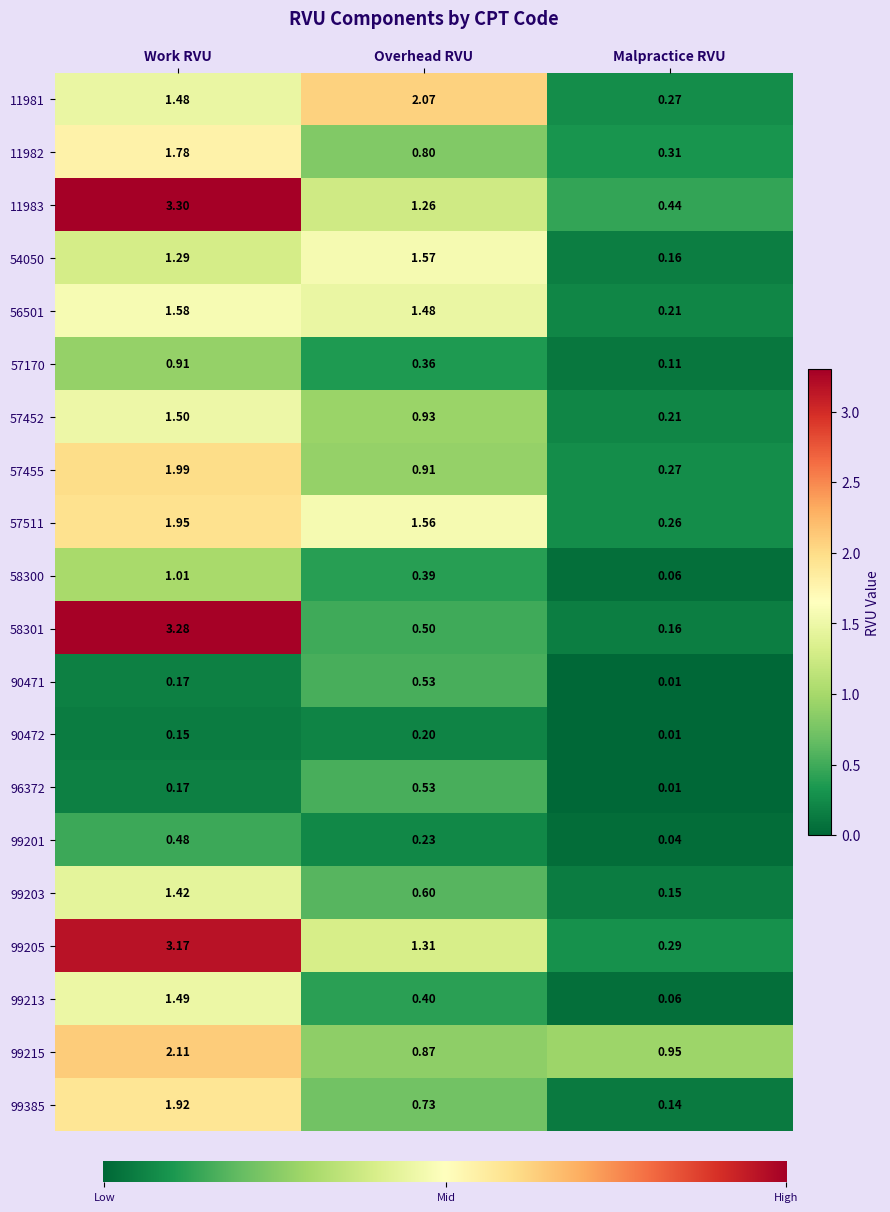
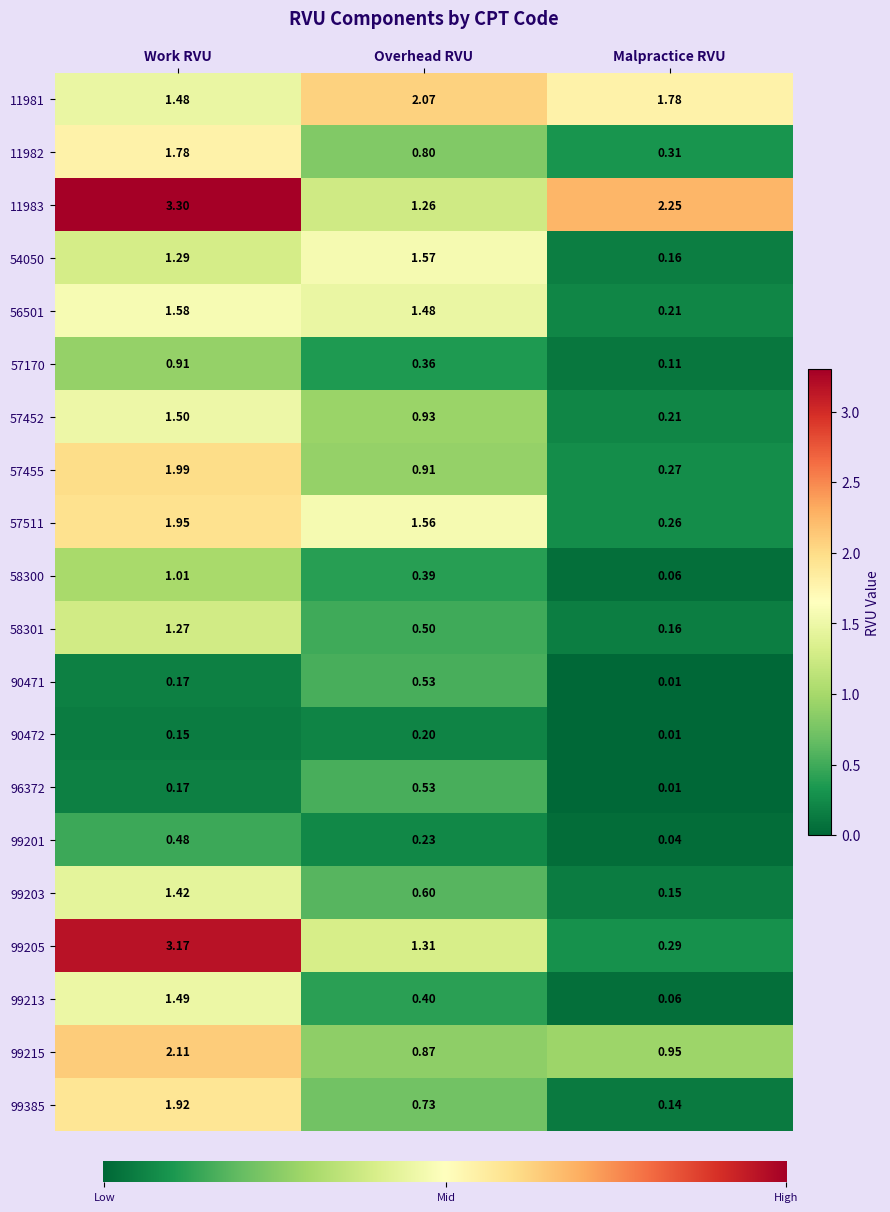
  {
    "11981": {
      "Work RVU": 1.48,
      "Overhead RVU": 2.07,
-     "Malpractice RVU": 0.27
+     "Malpractice RVU": 1.78
    },
    "11982": {
      "Work RVU": 1.78,
      "Overhead RVU": 0.80,
      "Malpractice RVU": 0.31
    },
    "11983": {
      "Work RVU": 3.30,
      "Overhead RVU": 1.26,
-     "Malpractice RVU": 0.44
+     "Malpractice RVU": 2.25
    },
    "54050": {
      "Work RVU": 1.29,
      "Overhead RVU": 1.57,
      "Malpractice RVU": 0.16
    },
    "56501": {
      "Work RVU": 1.58,
      "Overhead RVU": 1.48,
      "Malpractice RVU": 0.21
    },
    "57170": {
      "Work RVU": 0.91,
      "Overhead RVU": 0.36,
      "Malpractice RVU": 0.11
    },
    "57452": {
      "Work RVU": 1.50,
      "Overhead RVU": 0.93,
      "Malpractice RVU": 0.21
    },
    "57455": {
      "Work RVU": 1.99,
      "Overhead RVU": 0.91,
      "Malpractice RVU": 0.27
    },
    "57511": {
      "Work RVU": 1.95,
      "Overhead RVU": 1.56,
      "Malpractice RVU": 0.26
    },
    "58300": {
      "Work RVU": 1.01,
      "Overhead RVU": 0.39,
      "Malpractice RVU": 0.06
    },
    "58301": {
-     "Work RVU": 3.28,
+     "Work RVU": 1.27,
      "Overhead RVU": 0.50,
      "Malpractice RVU": 0.16
    },
    "90471": {
      "Work RVU": 0.17,
      "Overhead RVU": 0.53,
      "Malpractice RVU": 0.01
    },
    "90472": {
      "Work RVU": 0.15,
      "Overhead RVU": 0.20,
      "Malpractice RVU": 0.01
    },
    "96372": {
      "Work RVU": 0.17,
      "Overhead RVU": 0.53,
      "Malpractice RVU": 0.01
    },
    "99201": {
      "Work RVU": 0.48,
      "Overhead RVU": 0.23,
      "Malpractice RVU": 0.04
    },
    "99203": {
      "Work RVU": 1.42,
      "Overhead RVU": 0.60,
      "Malpractice RVU": 0.15
    },
    "99205": {
      "Work RVU": 3.17,
      "Overhead RVU": 1.31,
      "Malpractice RVU": 0.29
    },
    "99213": {
      "Work RVU": 1.49,
      "Overhead RVU": 0.40,
      "Malpractice RVU": 0.06
    },
    "99215": {
      "Work RVU": 2.11,
      "Overhead RVU": 0.87,
      "Malpractice RVU": 0.95
    },
    "99385": {
      "Work RVU": 1.92,
      "Overhead RVU": 0.73,
      "Malpractice RVU": 0.14
    }
  }
